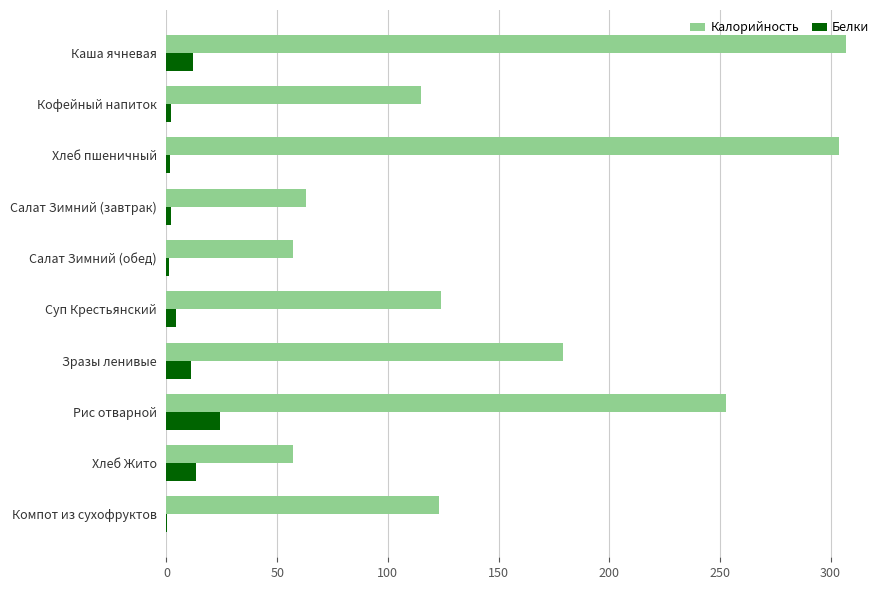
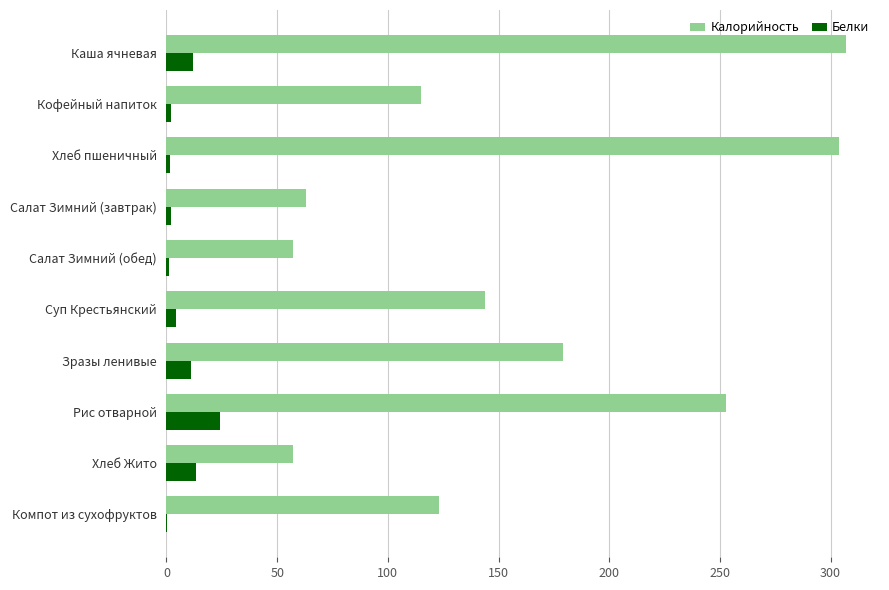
  {
    "Калорийность": {
      "Каша ячневая": 307,
      "Кофейный напиток": 115,
      "Хлеб пшеничный": 304,
      "Салат Зимний (завтрак)": 63,
      "Салат Зимний (обед)": 57,
-     "Суп Крестьянский": 124,
+     "Суп Крестьянский": 144,
      "Зразы ленивые": 179,
      "Рис отварной": 253,
      "Хлеб Жито": 57,
      "Компот из сухофруктов": 123
    },
    "Белки": {
      "Каша ячневая": 12,
      "Кофейный напиток": 2,
      "Хлеб пшеничный": 2,
      "Салат Зимний (завтрак)": 2,
      "Салат Зимний (обед)": 1,
      "Суп Крестьянский": 4,
      "Зразы ленивые": 11,
      "Рис отварной": 24,
      "Хлеб Жито": 14
    }
  }
